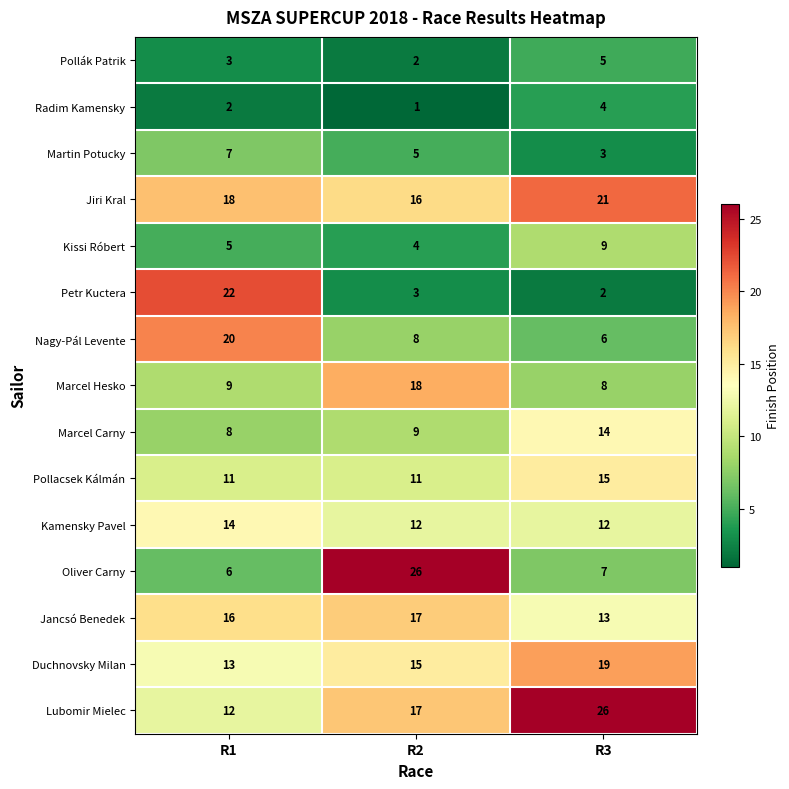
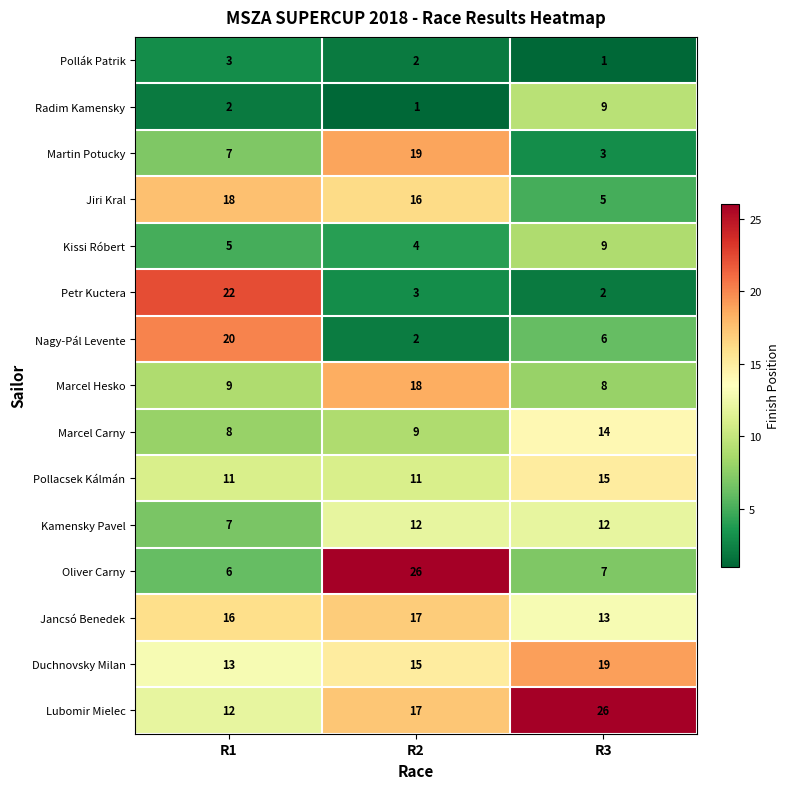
  {
    "Pollák Patrik": {
      "R1": 3,
      "R2": 2,
-     "R3": 5
+     "R3": 1
    },
    "Radim Kamensky": {
      "R1": 2,
      "R2": 1,
-     "R3": 4
+     "R3": 9
    },
    "Martin Potucky": {
      "R1": 7,
-     "R2": 5,
+     "R2": 19,
      "R3": 3
    },
    "Jiri Kral": {
      "R1": 18,
      "R2": 16,
-     "R3": 21
+     "R3": 5
    },
    "Kissi Róbert": {
      "R1": 5,
      "R2": 4,
      "R3": 9
    },
    "Petr Kuctera": {
      "R1": 22,
      "R2": 3,
      "R3": 2
    },
    "Nagy-Pál Levente": {
      "R1": 20,
-     "R2": 8,
+     "R2": 2,
      "R3": 6
    },
    "Marcel Hesko": {
      "R1": 9,
      "R2": 18,
      "R3": 8
    },
    "Marcel Carny": {
      "R1": 8,
      "R2": 9,
      "R3": 14
    },
    "Pollacsek Kálmán": {
      "R1": 11,
      "R2": 11,
      "R3": 15
    },
    "Kamensky Pavel": {
-     "R1": 14,
+     "R1": 7,
      "R2": 12,
      "R3": 12
    },
    "Oliver Carny": {
      "R1": 6,
      "R2": 26,
      "R3": 7
    },
    "Jancsó Benedek": {
      "R1": 16,
      "R2": 17,
      "R3": 13
    },
    "Duchnovsky Milan": {
      "R1": 13,
      "R2": 15,
      "R3": 19
    },
    "Lubomir Mielec": {
      "R1": 12,
      "R2": 17,
      "R3": 26
    }
  }
